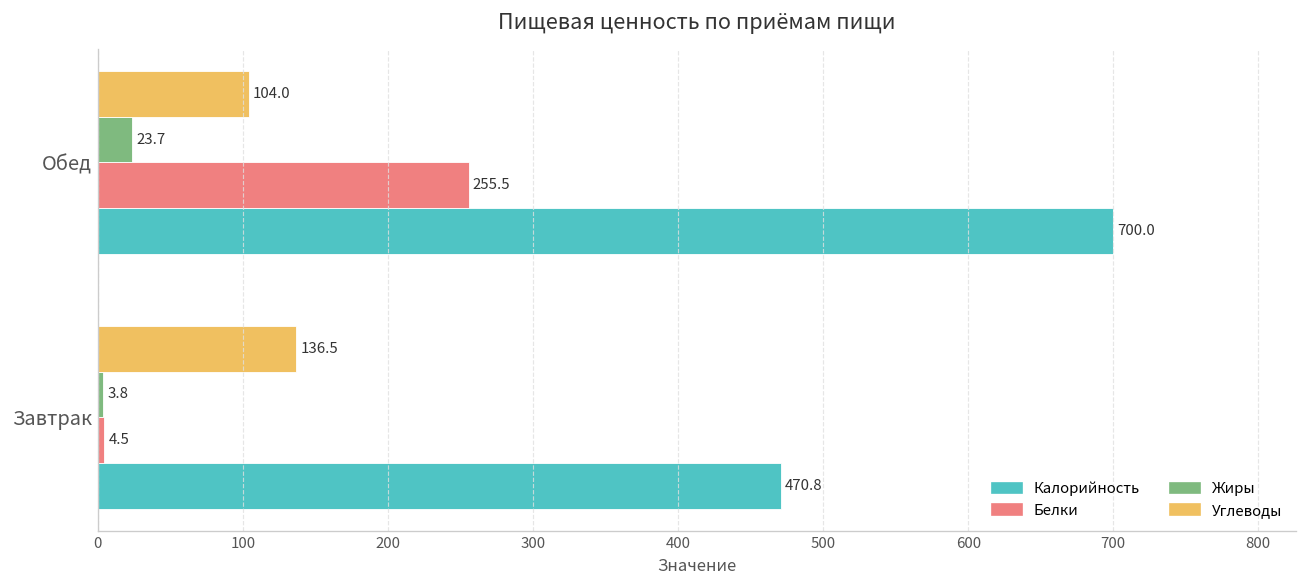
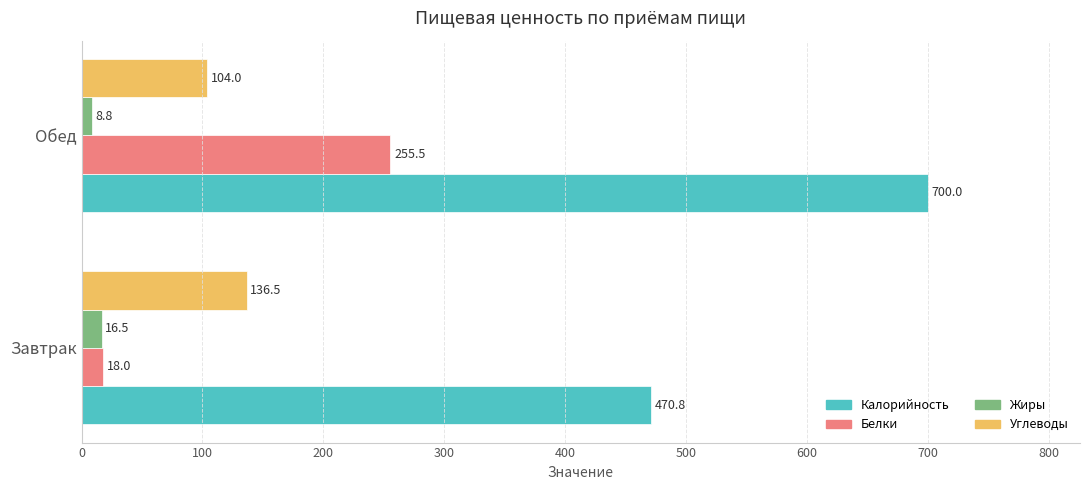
  {
    "Калорийность": {
      "Обед": 700.0,
      "Завтрак": 470.8
    },
    "Белки": {
      "Обед": 255.5,
-     "Завтрак": 4.5
+     "Завтрак": 18.0
    },
    "Жиры": {
-     "Обед": 23.7,
-     "Завтрак": 3.8
+     "Обед": 8.8,
+     "Завтрак": 16.5
    },
    "Углеводы": {
      "Обед": 104.0,
      "Завтрак": 136.5
    }
  }
